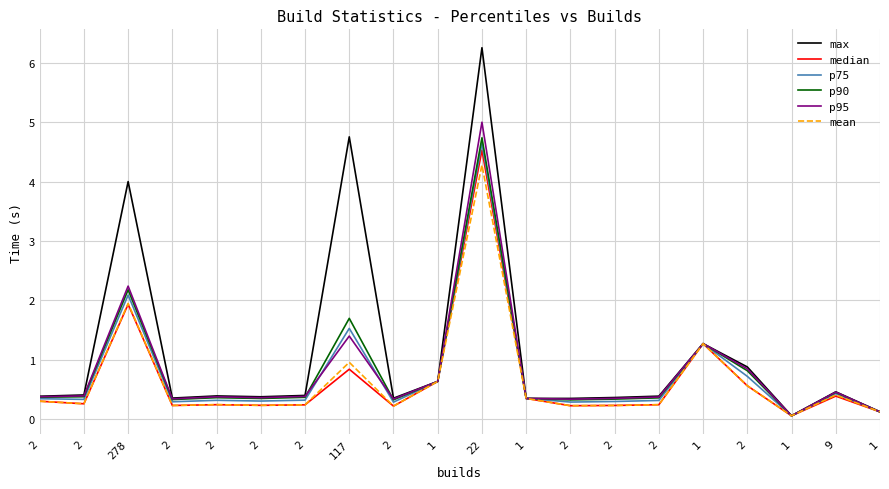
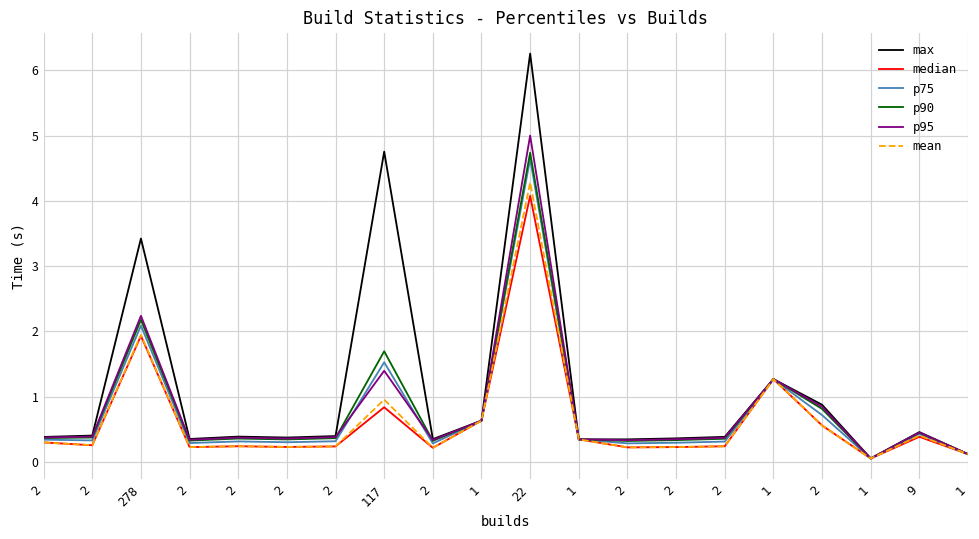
  {
    "max": {
-     "278": 4.0,
+     "278": 3.4,
      "117": 4.8,
      "22": 6.3
    },
    "median": {
      "117": 0.8,
-     "22": 4.5
+     "22": 4.1
    },
    "p75": {
      "278": 2.1,
      "117": 1.5,
      "22": 4.6
    },
    "p90": {
      "278": 2.2,
      "117": 1.7,
      "22": 4.7
    },
    "p95": {
      "278": 2.2,
      "117": 1.4,
      "22": 5.0
    },
    "mean": {
      "117": 1.0,
      "22": 4.3
    }
  }
